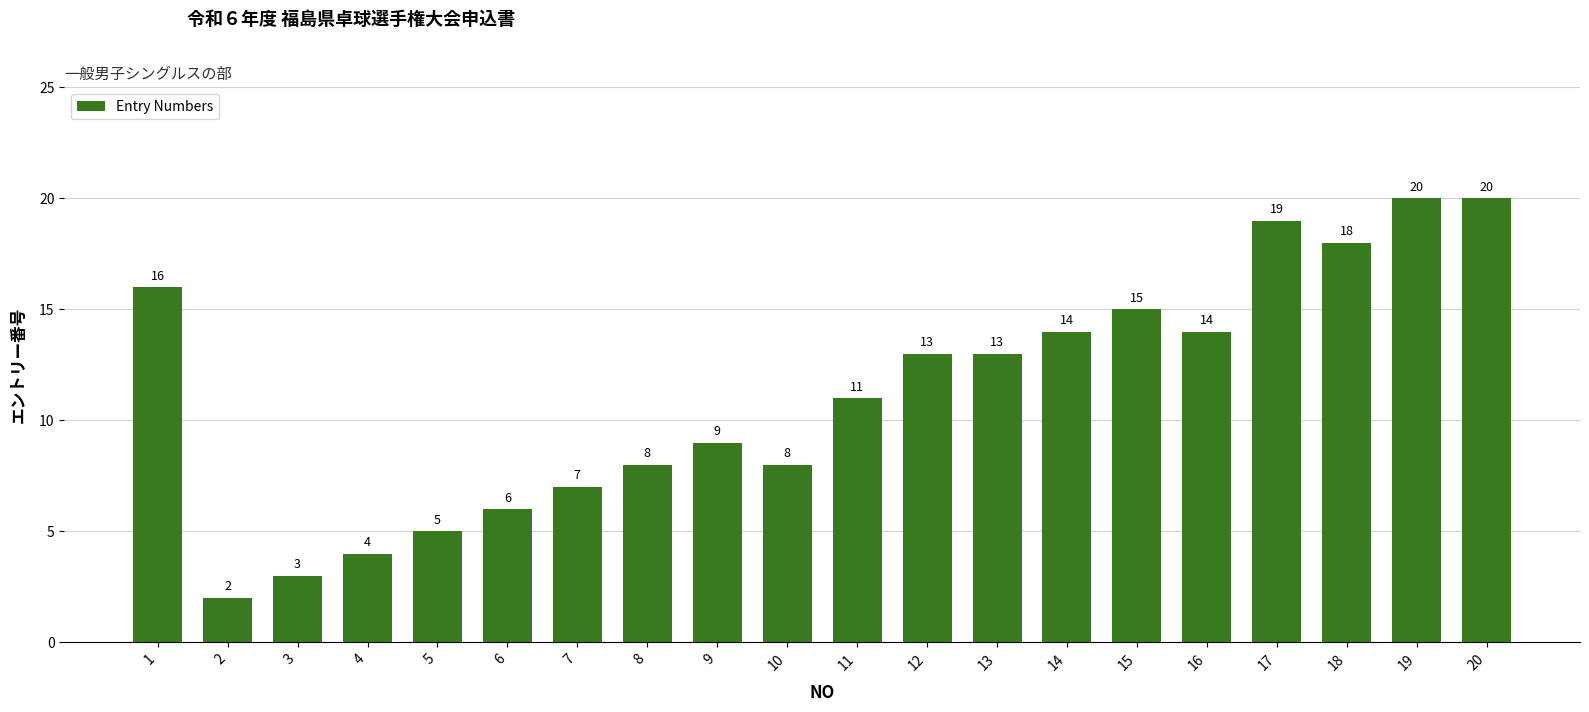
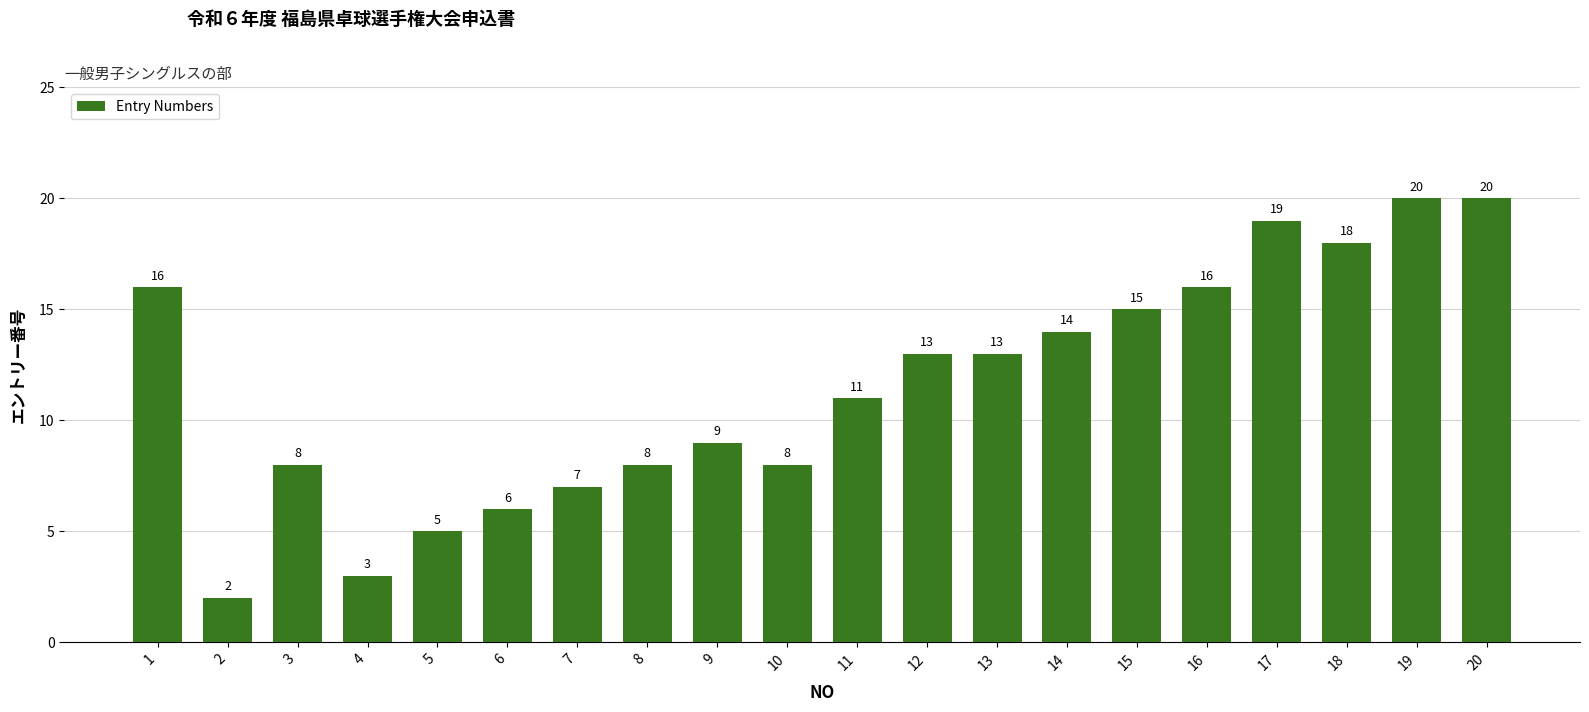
  {
    "1": 16,
    "2": 2,
-   "3": 3,
-   "4": 4,
+   "3": 8,
+   "4": 3,
    "5": 5,
    "6": 6,
    "7": 7,
    "8": 8,
    "9": 9,
    "10": 8,
    "11": 11,
    "12": 13,
    "13": 13,
    "14": 14,
    "15": 15,
-   "16": 14,
+   "16": 16,
    "17": 19,
    "18": 18,
    "19": 20,
    "20": 20
  }
